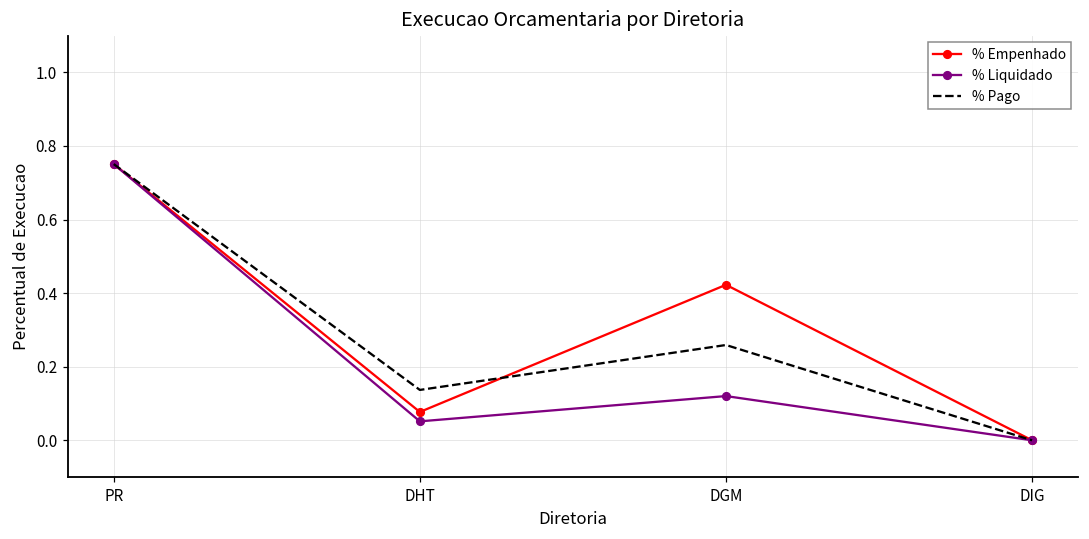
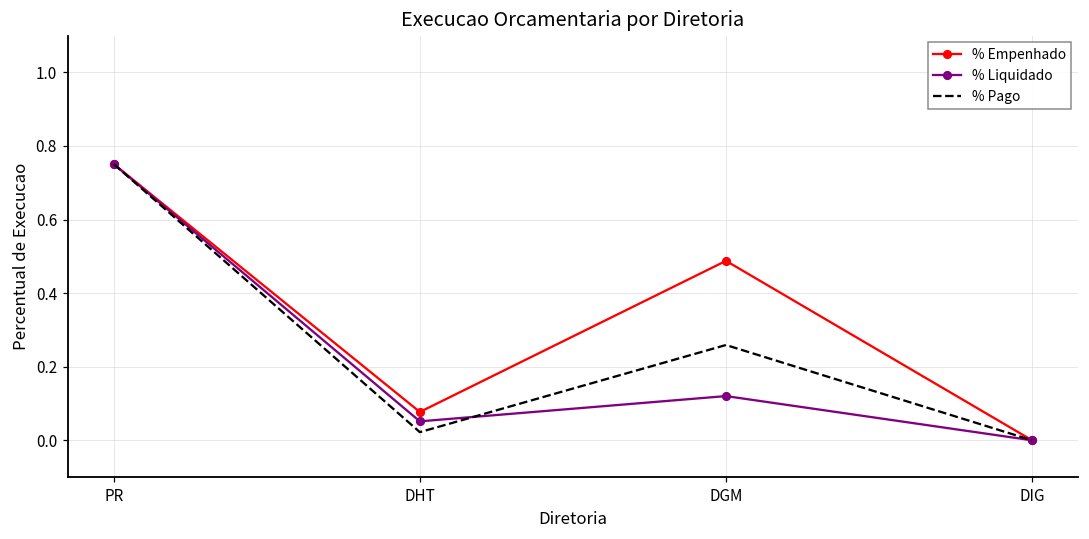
  {
    "% Empenhado": {
      "DHT": 0.08,
-     "DGM": 0.42
+     "DGM": 0.49
    },
    "% Liquidado": {
      "DHT": 0.05,
      "DGM": 0.12
    },
    "% Pago": {
-     "DHT": 0.14,
+     "DHT": 0.02,
      "DGM": 0.26
    }
  }
